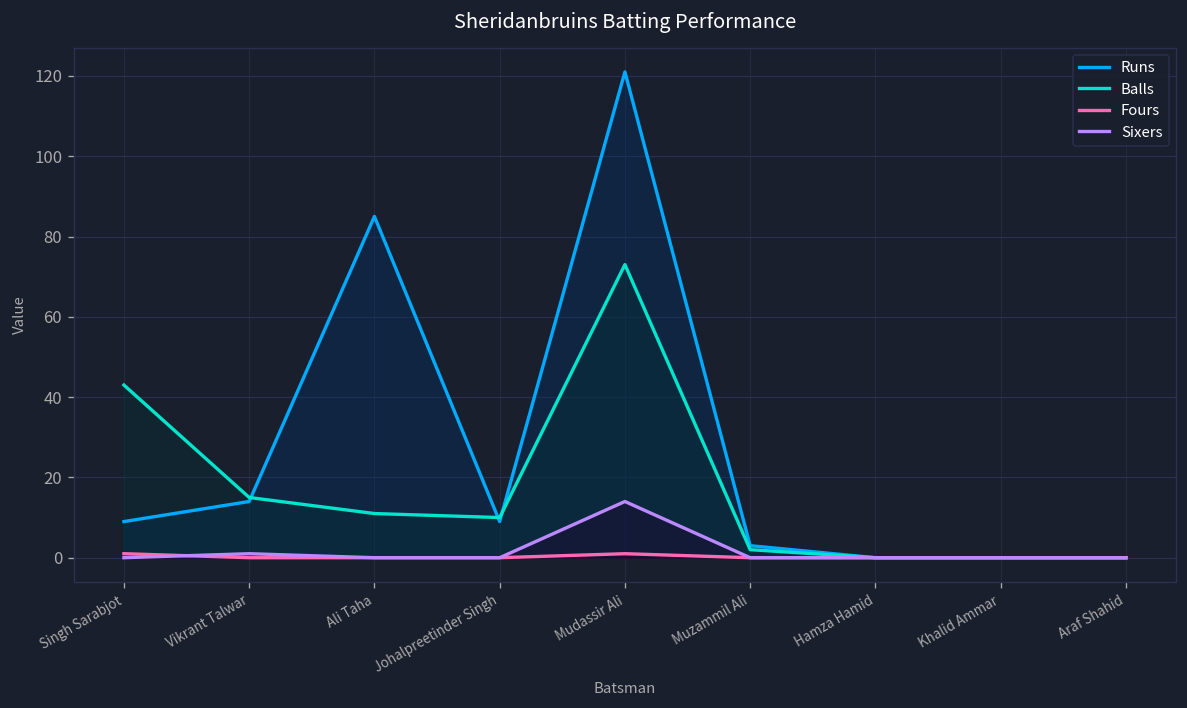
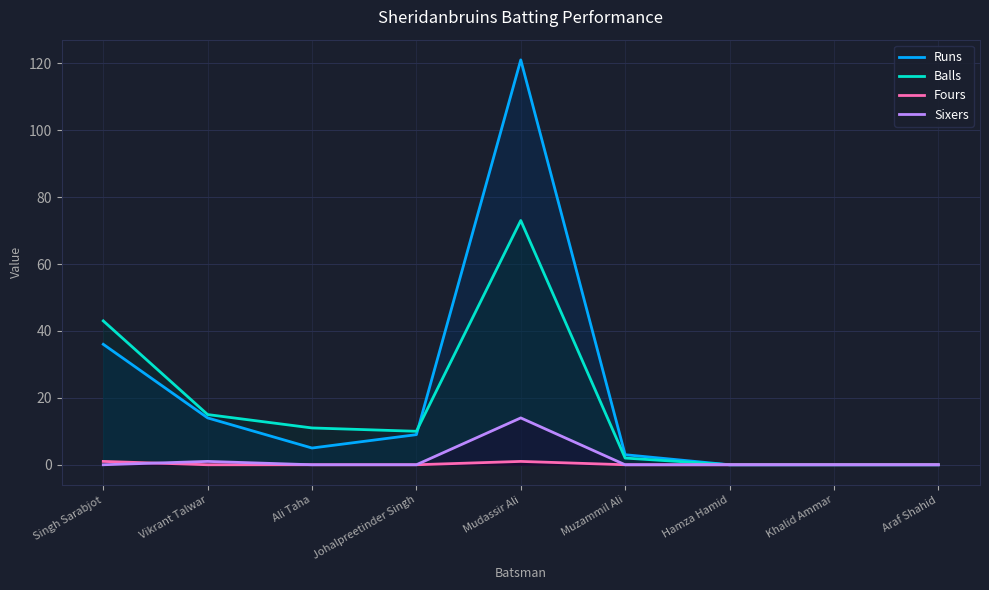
  {
    "Runs": {
-     "Singh Sarabjot": 9,
+     "Singh Sarabjot": 36,
      "Vikrant Talwar": 14,
-     "Ali Taha": 85,
+     "Ali Taha": 5,
      "Johalpreetinder Singh": 9,
      "Mudassir Ali": 121,
      "Muzammil Ali": 3
    },
    "Balls": {
      "Singh Sarabjot": 43,
      "Vikrant Talwar": 15,
      "Ali Taha": 11,
      "Johalpreetinder Singh": 10,
      "Mudassir Ali": 73,
      "Muzammil Ali": 2
    },
    "Fours": {
      "Singh Sarabjot": 1,
      "Vikrant Talwar": 0,
      "Mudassir Ali": 1
    },
    "Sixers": {
      "Singh Sarabjot": 0,
      "Vikrant Talwar": 1,
      "Mudassir Ali": 14
    }
  }
